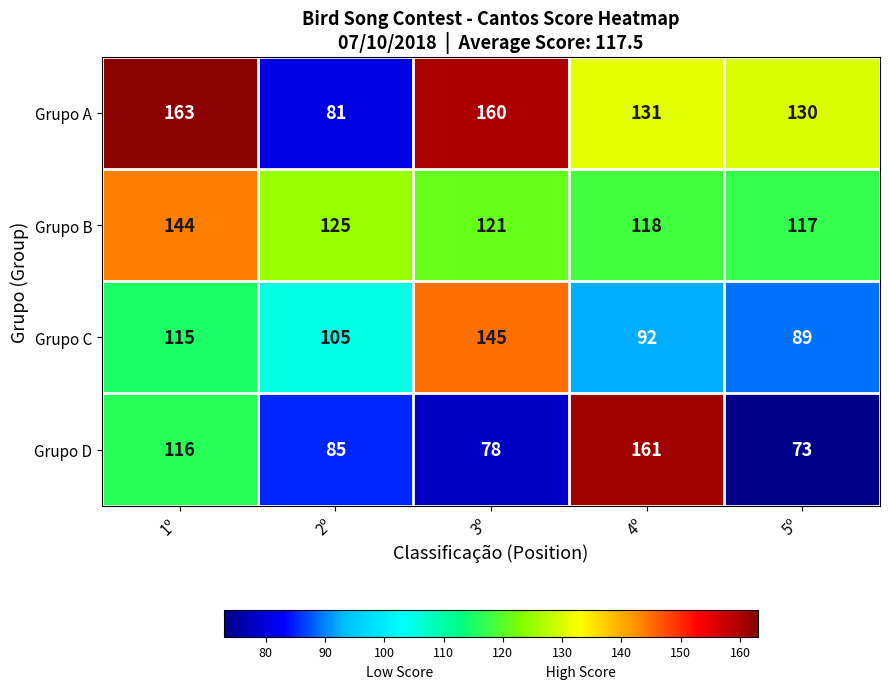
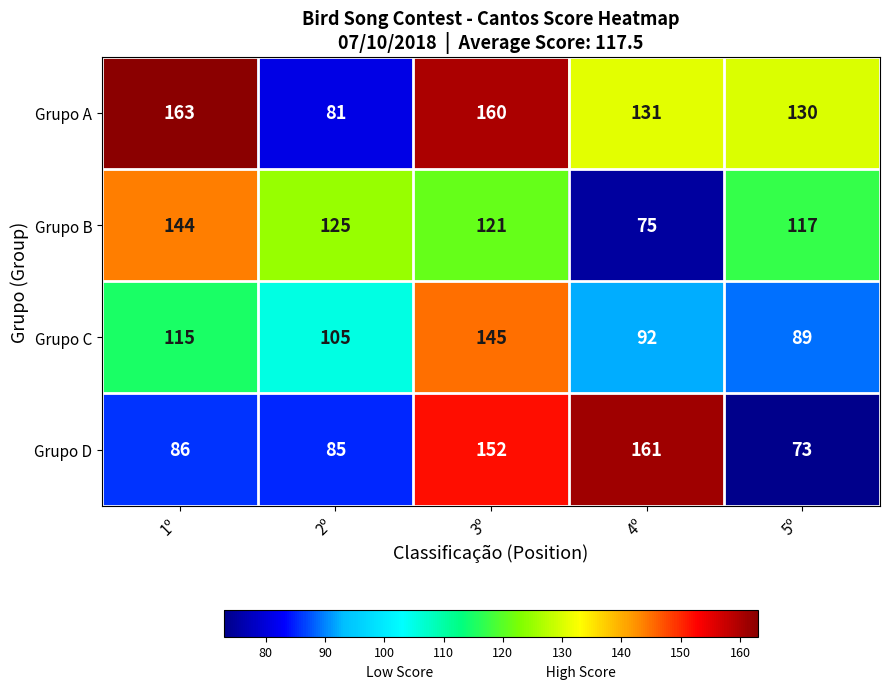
  {
    "Grupo A": {
      "1º": 163,
      "2º": 81,
      "3º": 160,
      "4º": 131,
      "5º": 130
    },
    "Grupo B": {
      "1º": 144,
      "2º": 125,
      "3º": 121,
-     "4º": 118,
+     "4º": 75,
      "5º": 117
    },
    "Grupo C": {
      "1º": 115,
      "2º": 105,
      "3º": 145,
      "4º": 92,
      "5º": 89
    },
    "Grupo D": {
-     "1º": 116,
+     "1º": 86,
      "2º": 85,
-     "3º": 78,
+     "3º": 152,
      "4º": 161,
      "5º": 73
    }
  }
